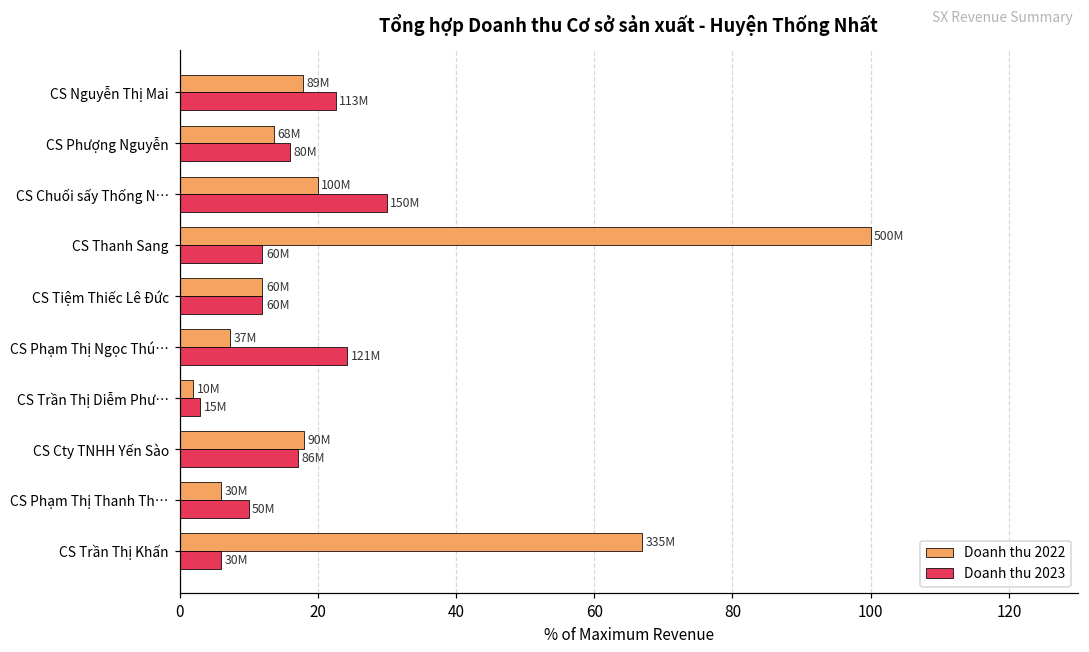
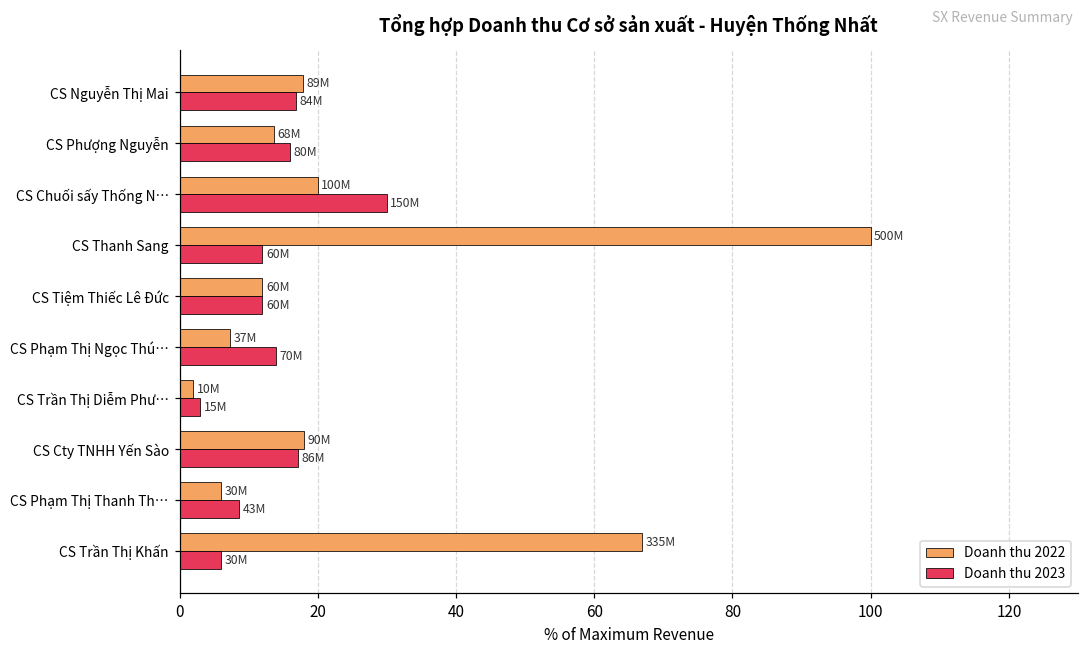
  {
    "Doanh thu 2023": {
-     "CS Nguyễn Thị Mai": "113M",
-     "CS Phạm Thị Ngọc Thú…": "121M",
-     "CS Phạm Thị Thanh Th…": "50M"
+     "CS Nguyễn Thị Mai": "84M",
+     "CS Phạm Thị Ngọc Thú…": "70M",
+     "CS Phạm Thị Thanh Th…": "43M"
    }
  }
